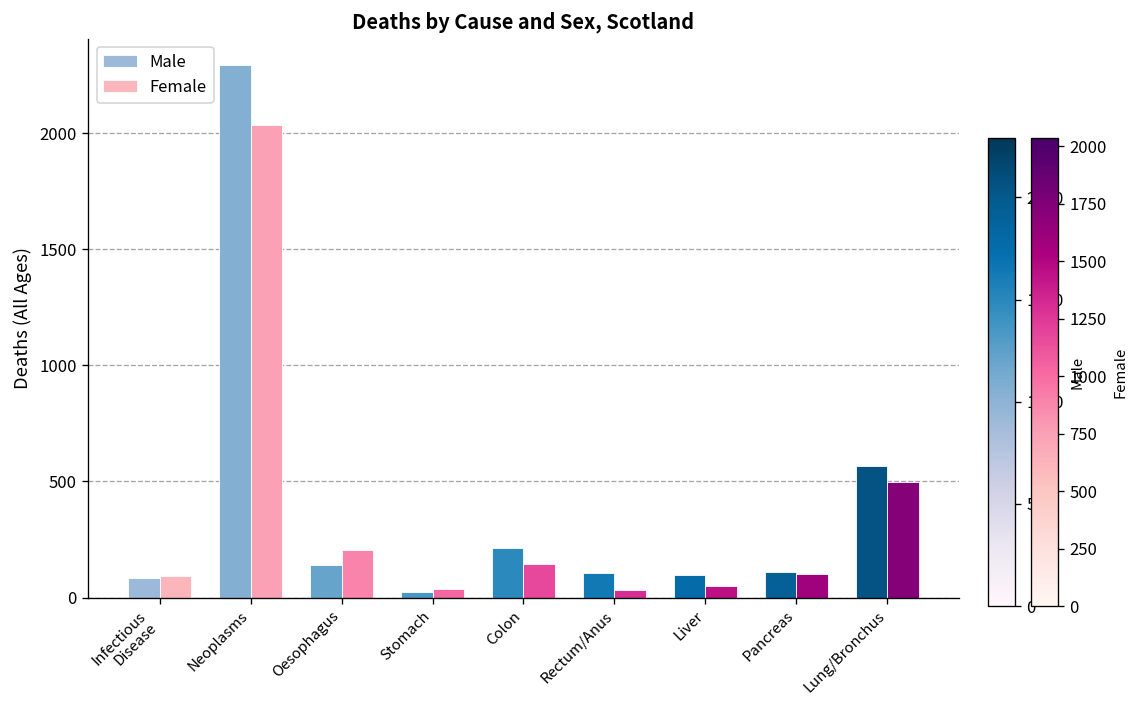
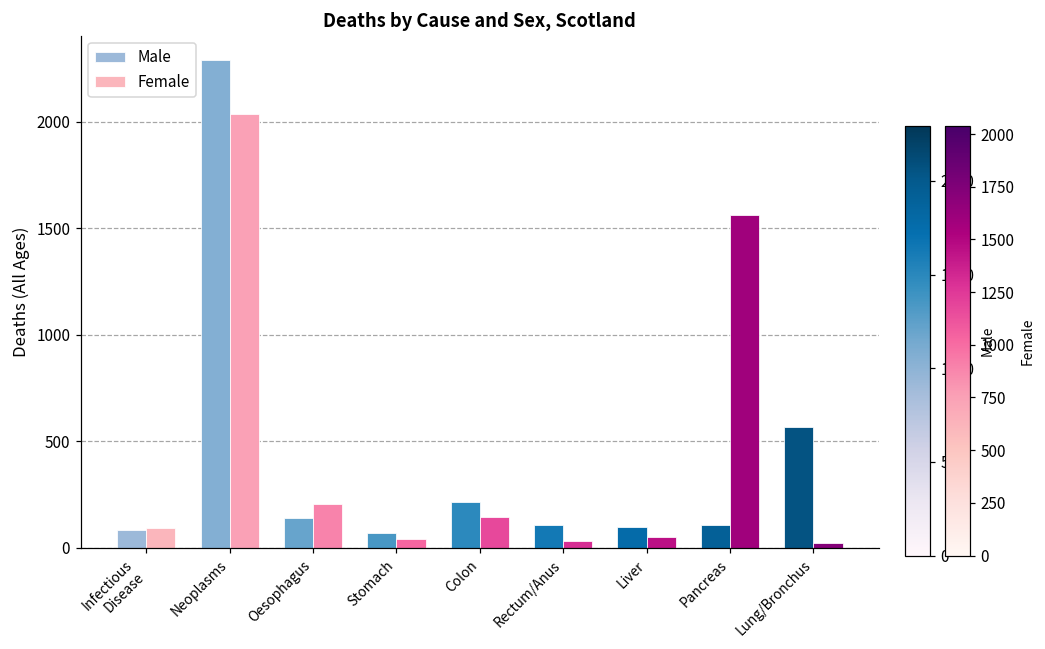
  {
    "Male": {
      "Infectious Disease": 90,
      "Neoplasms": 2290,
      "Oesophagus": 140,
-     "Stomach": 30,
+     "Stomach": 70,
      "Colon": 210,
      "Rectum/Anus": 110,
      "Liver": 100,
      "Pancreas": 110,
      "Lung/Bronchus": 570
    },
    "Female": {
      "Infectious Disease": 90,
      "Neoplasms": 2040,
      "Oesophagus": 210,
      "Stomach": 40,
      "Colon": 140,
      "Rectum/Anus": 30,
      "Liver": 50,
-     "Pancreas": 100,
-     "Lung/Bronchus": 500
+     "Pancreas": 1560,
+     "Lung/Bronchus": 20
    }
  }
